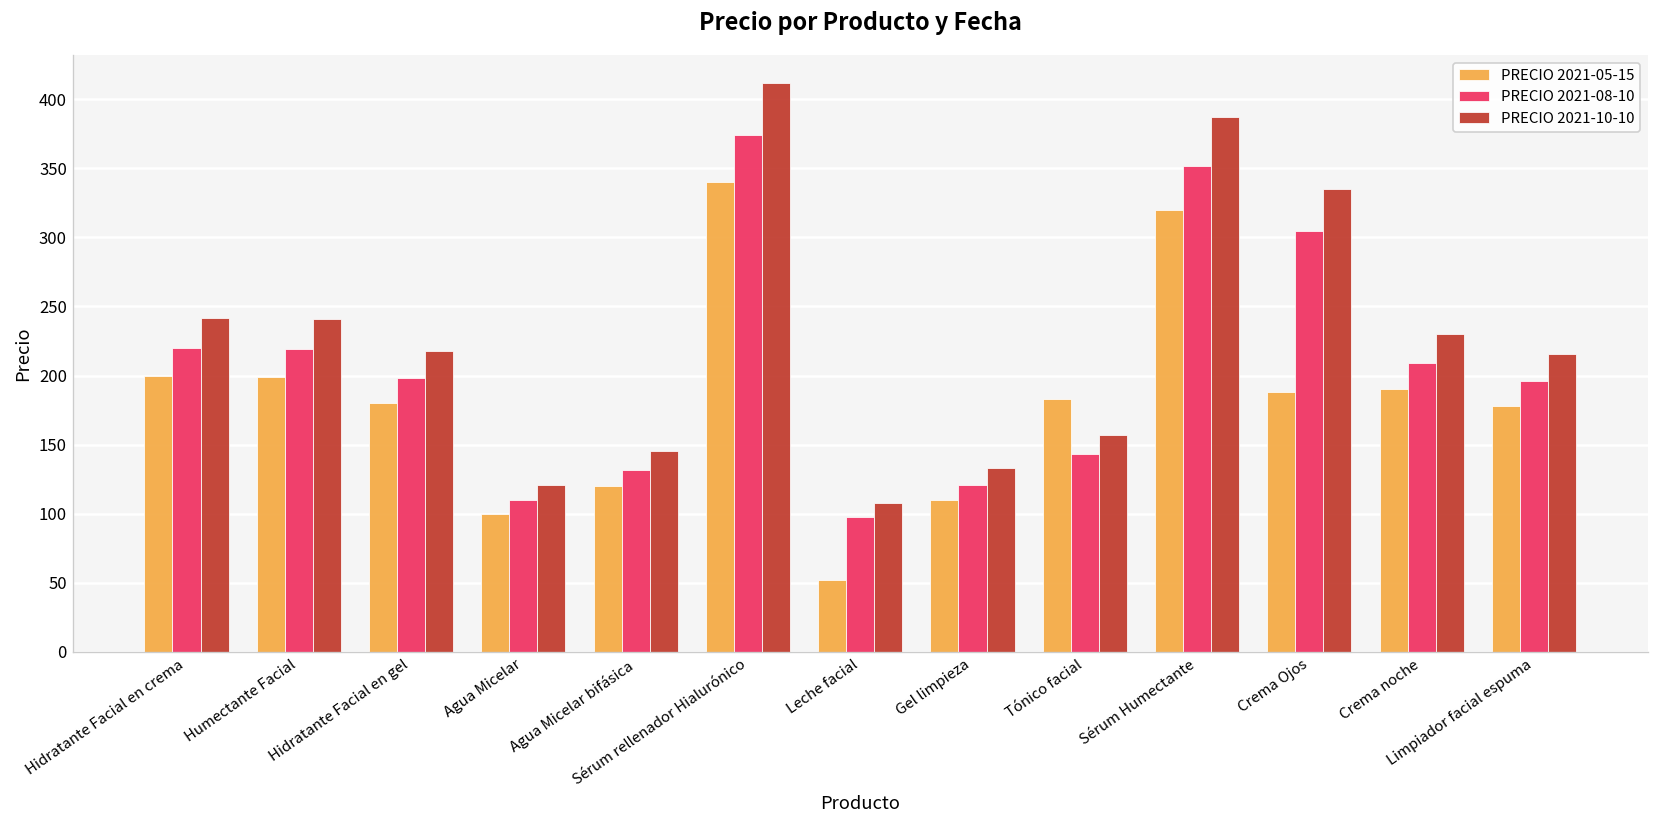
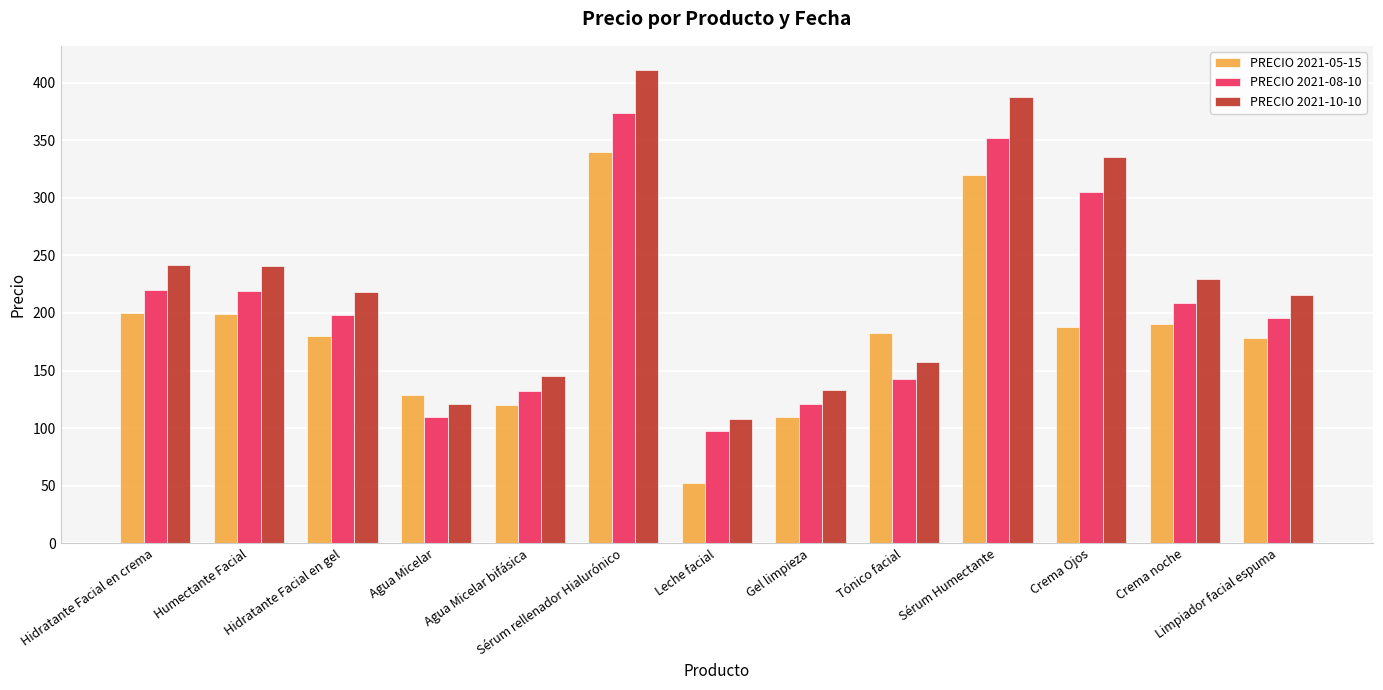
  {
    "PRECIO 2021-05-15": {
      "Hidratante Facial en crema": 200,
      "Humectante Facial": 199,
      "Hidratante Facial en gel": 180,
-     "Agua Micelar": 100,
+     "Agua Micelar": 129,
      "Agua Micelar bifásica": 120,
      "Sérum rellenador Hialurónico": 340,
      "Leche facial": 52,
      "Gel limpieza": 110,
      "Tónico facial": 183,
      "Sérum Humectante": 320,
      "Crema Ojos": 188,
      "Crema noche": 190,
      "Limpiador facial espuma": 178
    },
    "PRECIO 2021-08-10": {
      "Hidratante Facial en crema": 220,
      "Humectante Facial": 219,
      "Hidratante Facial en gel": 198,
      "Agua Micelar": 110,
      "Agua Micelar bifásica": 132,
      "Sérum rellenador Hialurónico": 374,
      "Leche facial": 98,
      "Gel limpieza": 121,
      "Tónico facial": 143,
      "Sérum Humectante": 352,
      "Crema Ojos": 305,
      "Crema noche": 209,
      "Limpiador facial espuma": 196
    },
    "PRECIO 2021-10-10": {
      "Hidratante Facial en crema": 242,
      "Humectante Facial": 241,
      "Hidratante Facial en gel": 218,
      "Agua Micelar": 121,
      "Agua Micelar bifásica": 145,
      "Sérum rellenador Hialurónico": 411,
      "Leche facial": 108,
      "Gel limpieza": 133,
      "Tónico facial": 157,
      "Sérum Humectante": 387,
      "Crema Ojos": 335,
      "Crema noche": 230,
      "Limpiador facial espuma": 215
    }
  }
